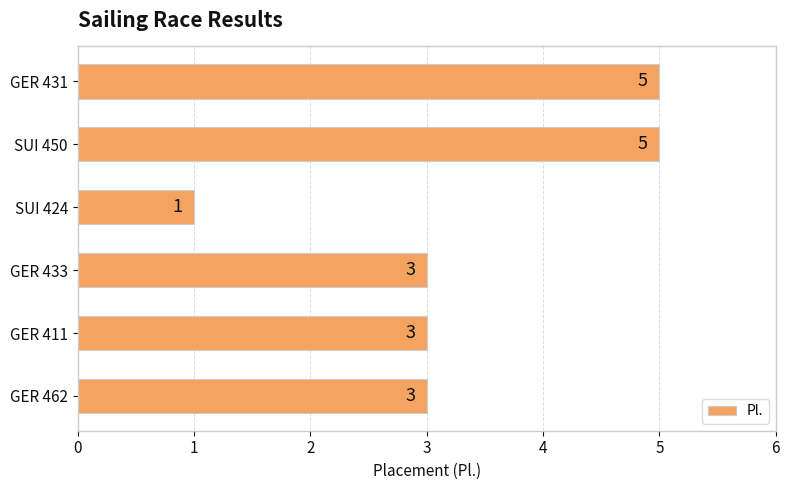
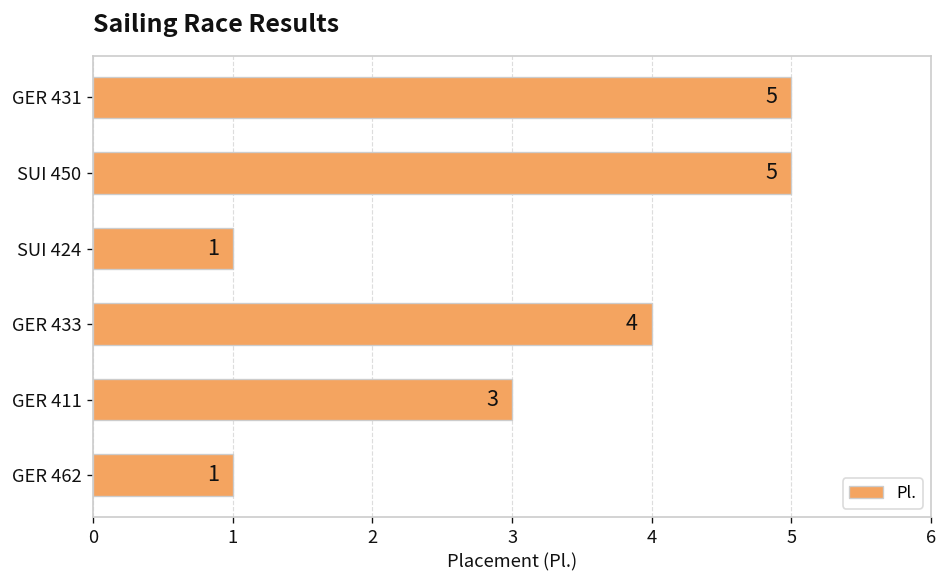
  {
    "GER 431": 5,
    "SUI 450": 5,
    "SUI 424": 1,
-   "GER 433": 3,
+   "GER 433": 4,
    "GER 411": 3,
-   "GER 462": 3
+   "GER 462": 1
  }
